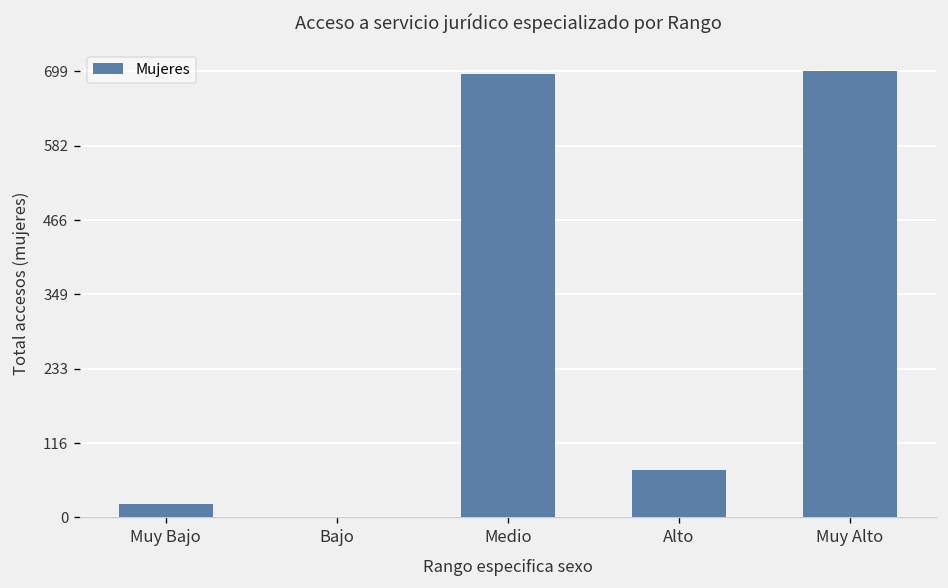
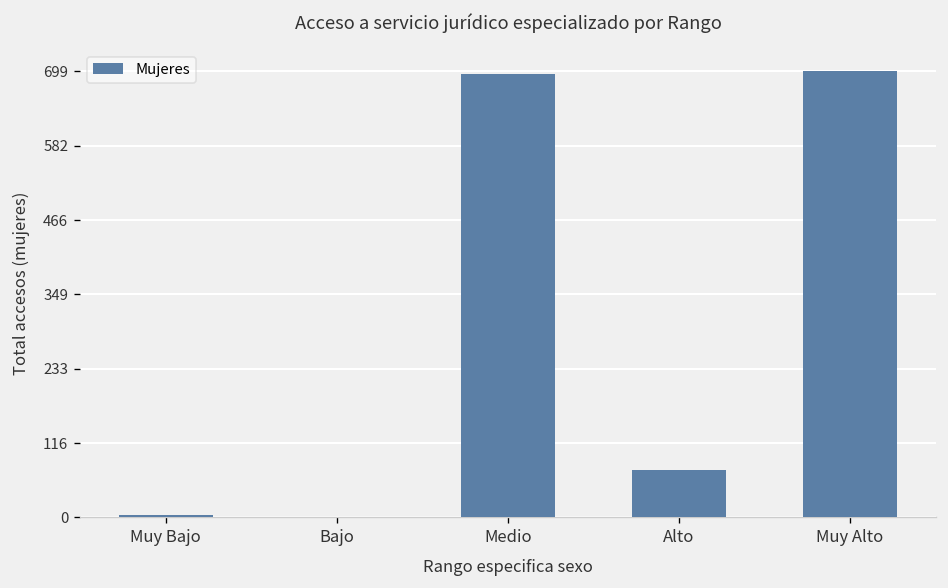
  {
-   "Muy Bajo": 20,
+   "Muy Bajo": 0,
    "Bajo": 0,
    "Medio": 700,
    "Alto": 80,
    "Muy Alto": 700
  }
